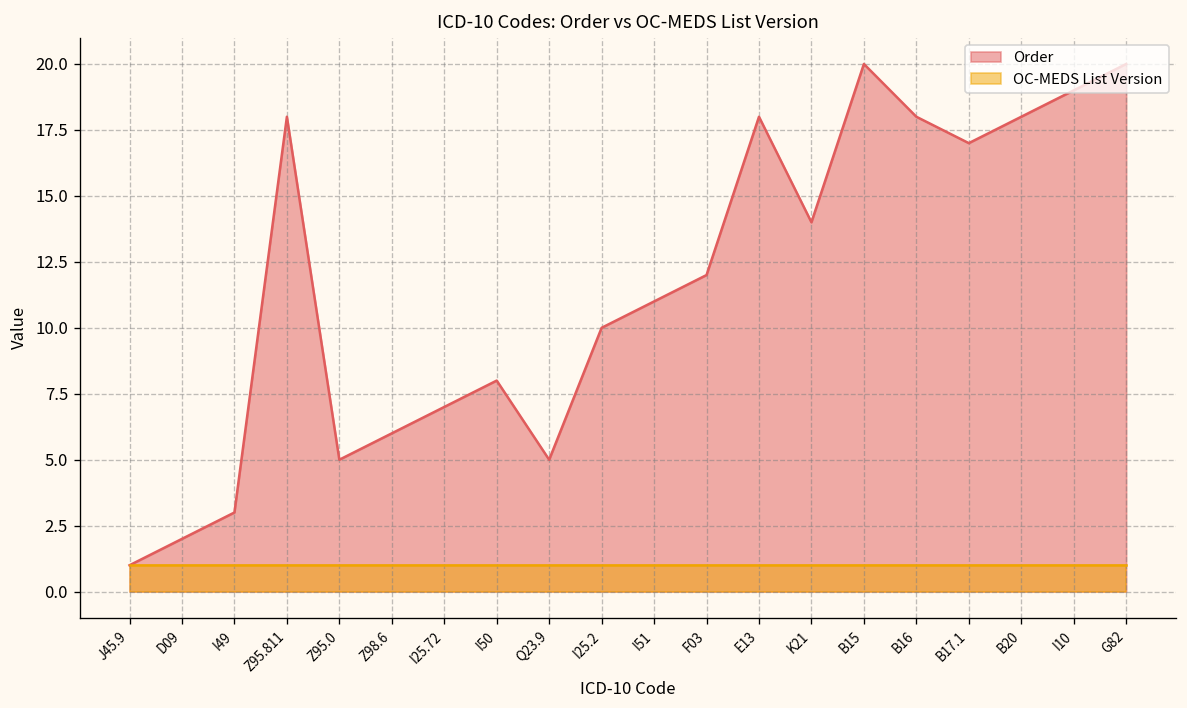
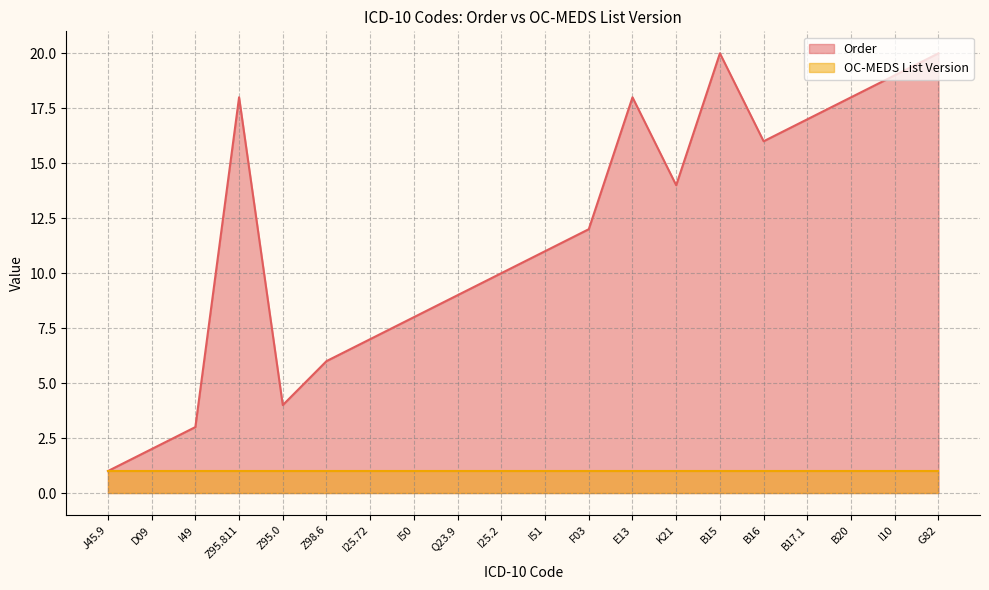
  {
    "Order": {
      "D09": 2,
      "I49": 3,
      "Z95.811": 18,
-     "Z95.0": 5,
+     "Z95.0": 4,
      "Z98.6": 6,
      "I25.72": 7,
      "I50": 8,
-     "Q23.9": 5,
+     "Q23.9": 9,
      "I25.2": 10,
      "I51": 11,
      "F03": 12,
      "E13": 18,
      "K21": 14,
      "B15": 20,
-     "B16": 18,
+     "B16": 16,
      "B17.1": 17,
      "B20": 18
    },
    "OC-MEDS List Version": {
      "D09": 1,
      "I49": 1,
      "Z95.811": 1,
      "Z95.0": 1,
      "Z98.6": 1,
      "I25.72": 1,
      "I50": 1,
      "Q23.9": 1,
      "I25.2": 1,
      "I51": 1,
      "F03": 1,
      "E13": 1,
      "K21": 1,
      "B15": 1,
      "B16": 1,
      "B17.1": 1,
      "B20": 1,
      "I10": 1,
      "G82": 1
    }
  }
